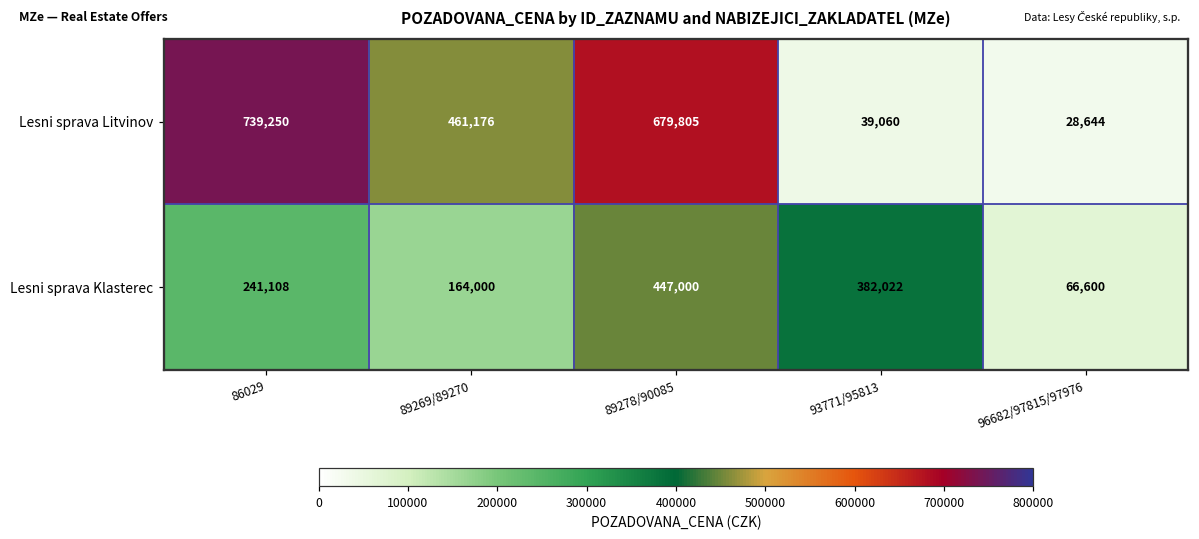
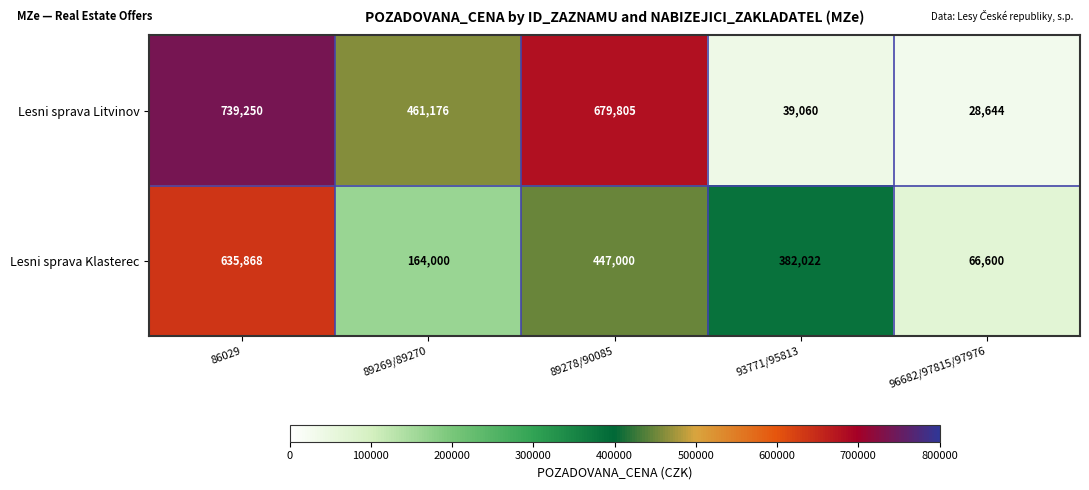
  {
    "Lesni sprava Litvinov": {
      "86029": "739,250",
      "89269/89270": "461,176",
      "89278/90085": "679,805",
      "93771/95813": "39,060",
      "96682/97815/97976": "28,644"
    },
    "Lesni sprava Klasterec": {
-     "86029": "241,108",
+     "86029": "635,868",
      "89269/89270": "164,000",
      "89278/90085": "447,000",
      "93771/95813": "382,022",
      "96682/97815/97976": "66,600"
    }
  }
